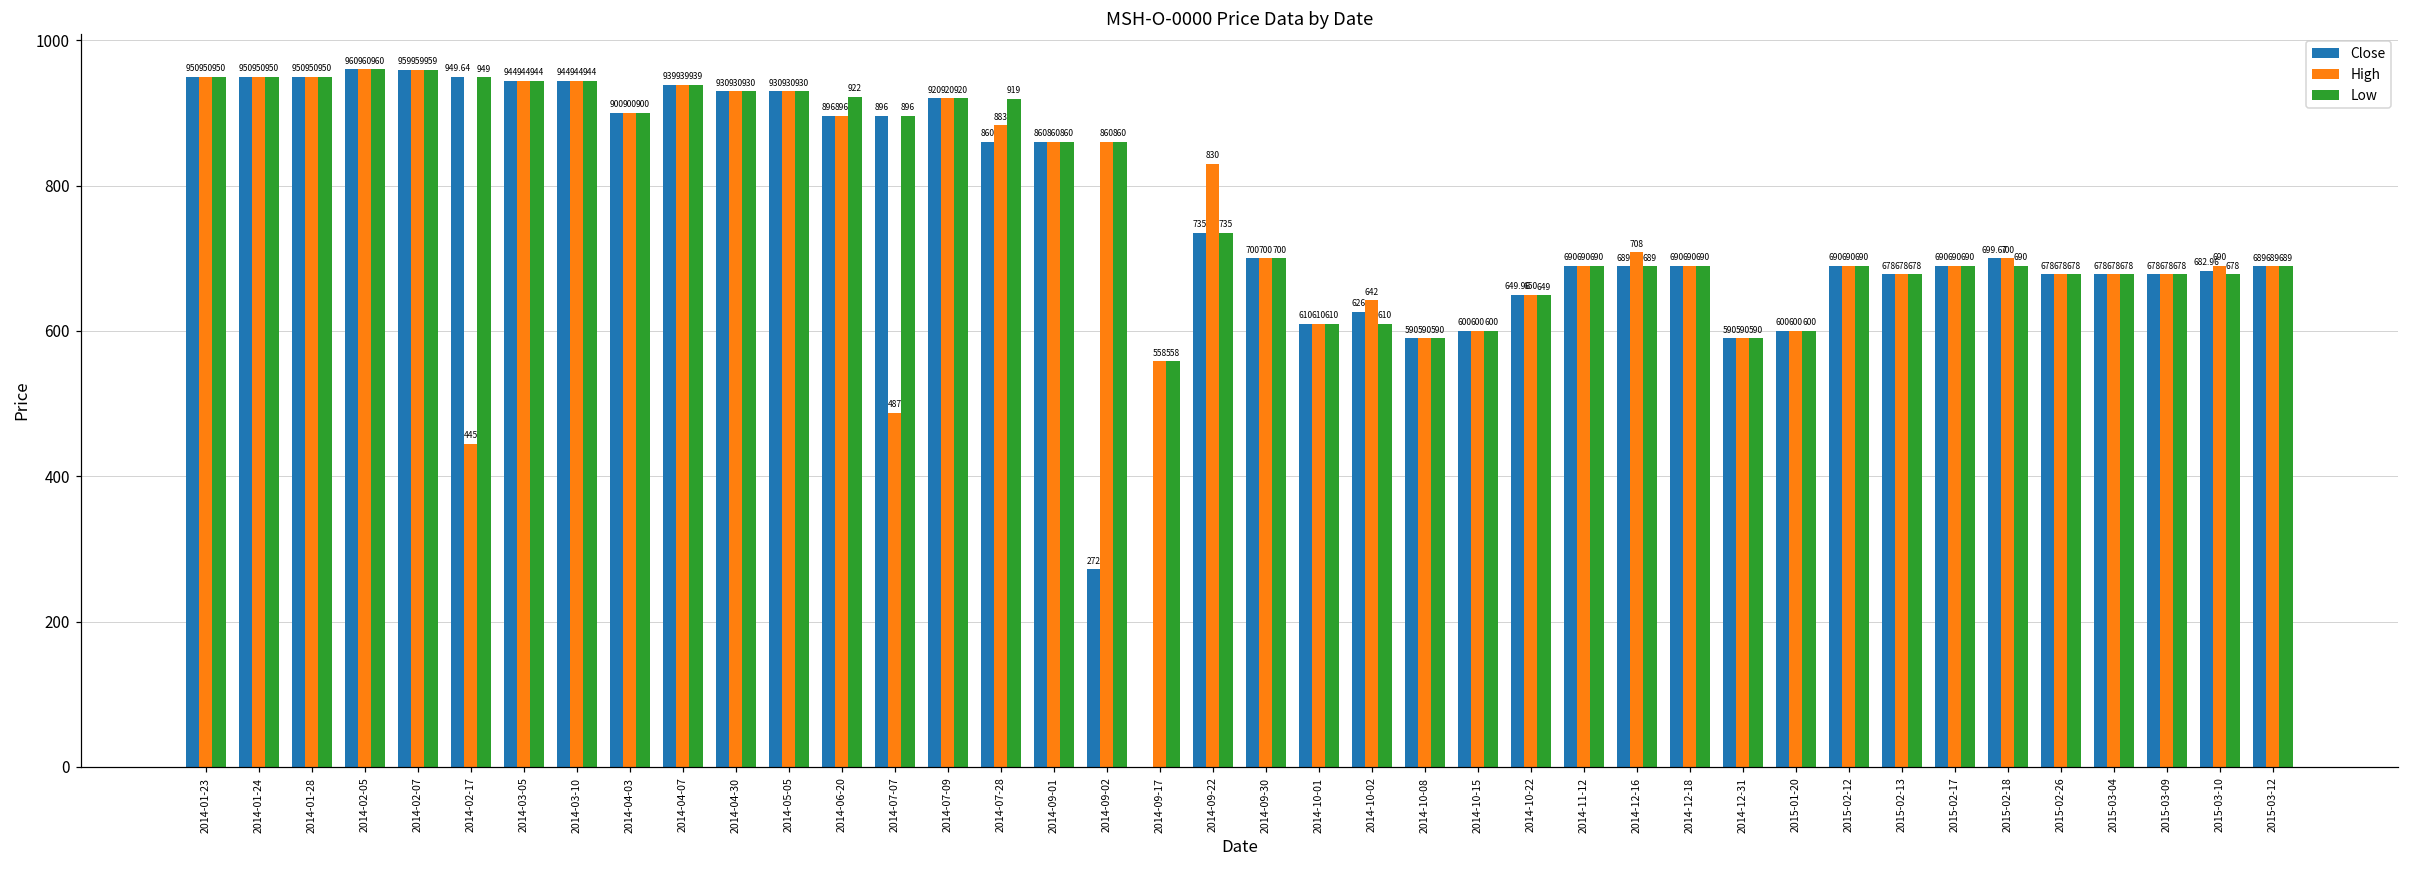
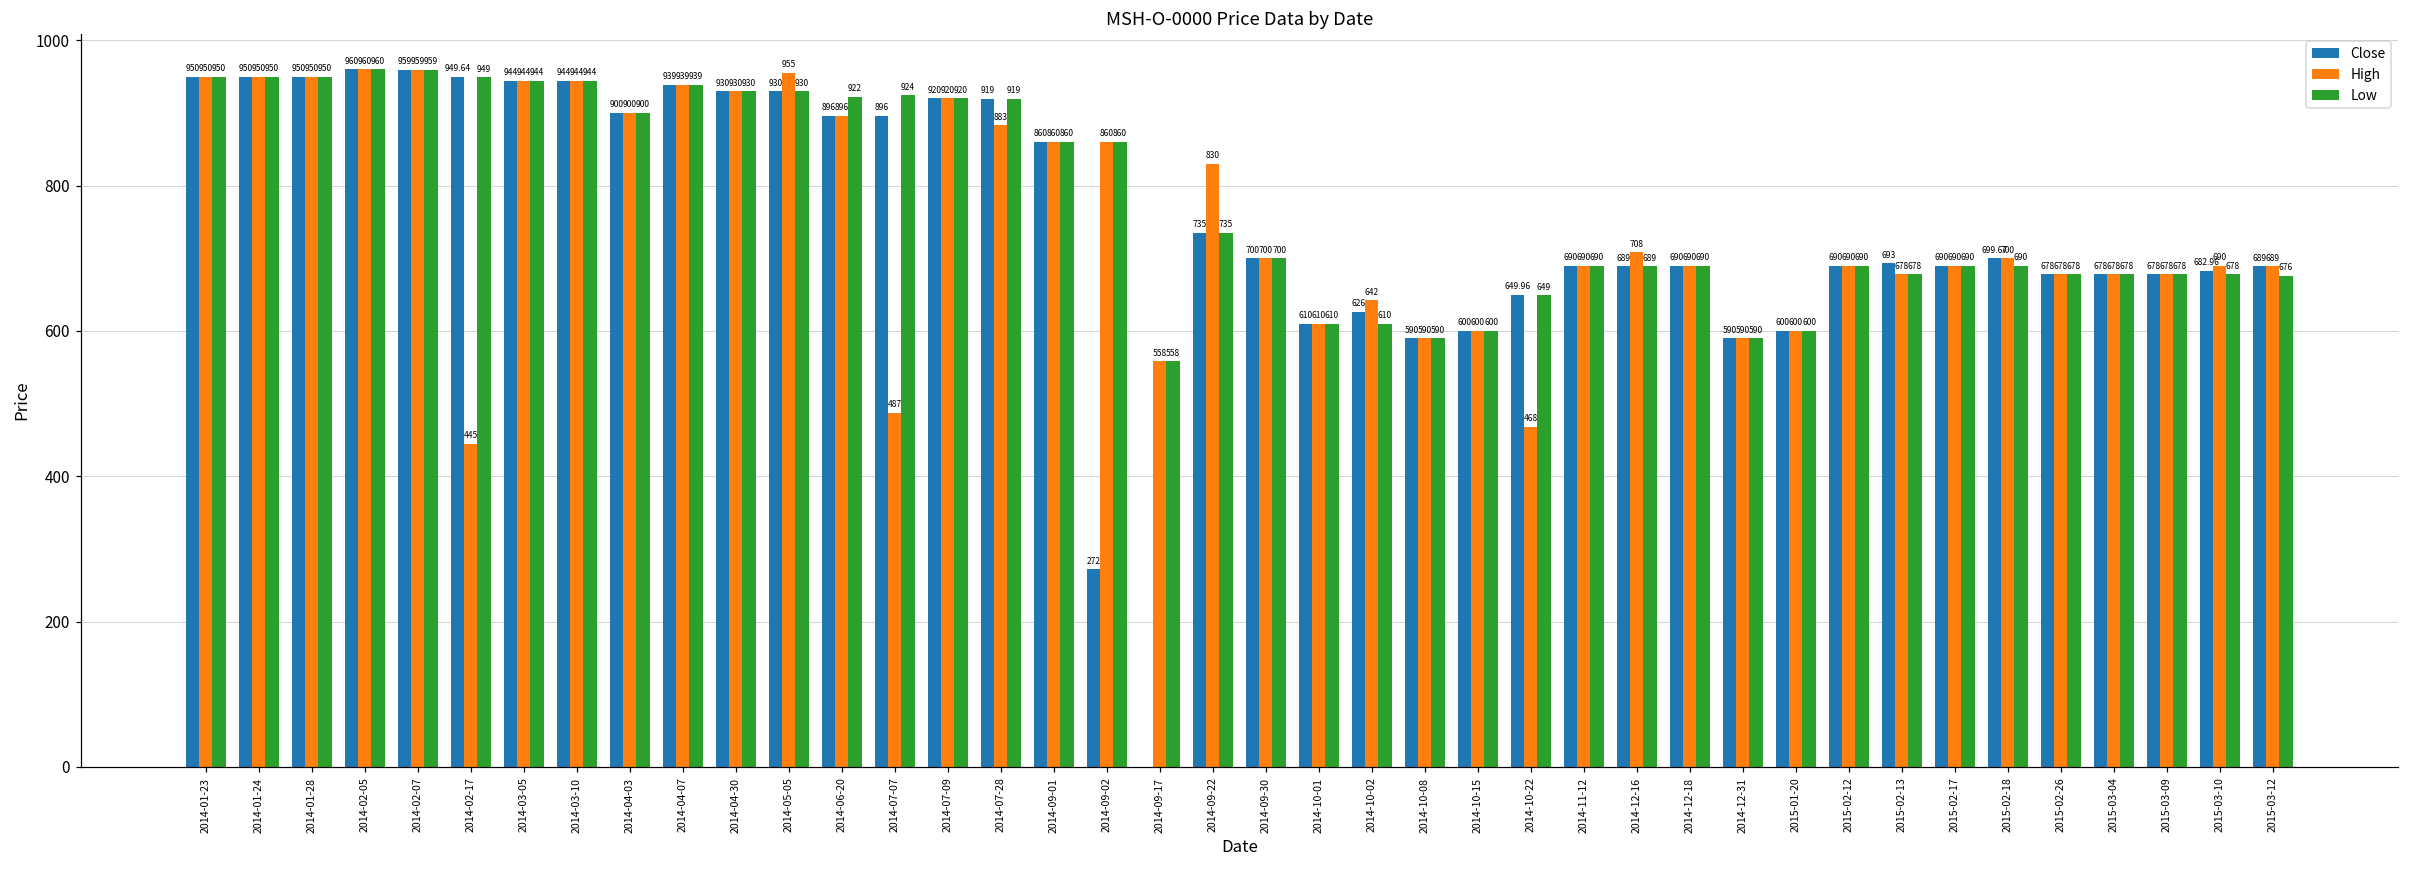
  {
    "Close": {
      "2014-01-23": 950,
      "2014-01-24": 950,
      "2014-01-28": 950,
      "2014-02-05": 960,
      "2014-02-07": 959,
      "2014-02-17": 949.64,
      "2014-03-05": 944,
      "2014-03-10": 944,
      "2014-04-03": 900,
      "2014-04-07": 939,
      "2014-04-30": 930,
      "2014-05-05": 930,
      "2014-06-20": 896,
      "2014-07-07": 896,
      "2014-07-09": 920,
-     "2014-07-28": 860,
+     "2014-07-28": 919,
      "2014-09-01": 860,
      "2014-09-02": 272,
      "2014-09-22": 735,
      "2014-09-30": 700,
      "2014-10-01": 610,
      "2014-10-02": 626,
      "2014-10-08": 590,
      "2014-10-15": 600,
      "2014-11-12": 690,
      "2014-12-16": 689,
      "2014-12-18": 690,
      "2014-12-31": 590,
      "2015-01-20": 600,
      "2015-02-12": 690,
-     "2015-02-13": 678,
+     "2015-02-13": 693,
      "2015-02-17": 690,
      "2015-02-26": 678,
      "2015-03-04": 678,
      "2015-03-09": 678,
      "2015-03-10": 682.96,
      "2015-03-12": 689
    },
    "High": {
      "2014-01-23": 950,
      "2014-01-24": 950,
      "2014-01-28": 950,
      "2014-02-05": 960,
      "2014-02-07": 959,
      "2014-02-17": 445,
      "2014-03-05": 944,
      "2014-03-10": 944,
      "2014-04-03": 900,
      "2014-04-07": 939,
      "2014-04-30": 930,
-     "2014-05-05": 930,
+     "2014-05-05": 955,
      "2014-06-20": 896,
      "2014-07-07": 487,
      "2014-07-09": 920,
      "2014-07-28": 883,
      "2014-09-01": 860,
      "2014-09-02": 860,
      "2014-09-17": 558,
      "2014-09-22": 830,
      "2014-09-30": 700,
      "2014-10-01": 610,
      "2014-10-02": 642,
      "2014-10-08": 590,
      "2014-10-15": 600,
-     "2014-10-22": 650,
+     "2014-10-22": 468,
      "2014-11-12": 690,
      "2014-12-16": 708,
      "2014-12-18": 690,
      "2014-12-31": 590,
      "2015-01-20": 600,
      "2015-02-12": 690,
      "2015-02-13": 678,
      "2015-02-17": 690,
      "2015-02-26": 678,
      "2015-03-04": 678,
      "2015-03-09": 678,
      "2015-03-12": 689
    },
    "Low": {
      "2014-01-23": 950,
      "2014-01-24": 950,
      "2014-01-28": 950,
      "2014-02-05": 960,
      "2014-02-07": 959,
      "2014-02-17": 949,
      "2014-03-05": 944,
      "2014-03-10": 944,
      "2014-04-03": 900,
      "2014-04-07": 939,
      "2014-04-30": 930,
      "2014-05-05": 930,
      "2014-06-20": 922,
-     "2014-07-07": 896,
+     "2014-07-07": 924,
      "2014-07-09": 920,
      "2014-07-28": 919,
      "2014-09-01": 860,
      "2014-09-02": 860,
      "2014-09-17": 558,
      "2014-09-22": 735,
      "2014-09-30": 700,
      "2014-10-01": 610,
      "2014-10-02": 610,
      "2014-10-08": 590,
      "2014-10-15": 600,
      "2014-10-22": 649,
      "2014-11-12": 690,
      "2014-12-16": 689,
      "2014-12-18": 690,
      "2014-12-31": 590,
      "2015-01-20": 600,
      "2015-02-12": 690,
      "2015-02-13": 678,
      "2015-02-17": 690,
      "2015-02-18": 690,
      "2015-02-26": 678,
      "2015-03-04": 678,
      "2015-03-09": 678,
      "2015-03-10": 678,
-     "2015-03-12": 689
+     "2015-03-12": 676
    }
  }
